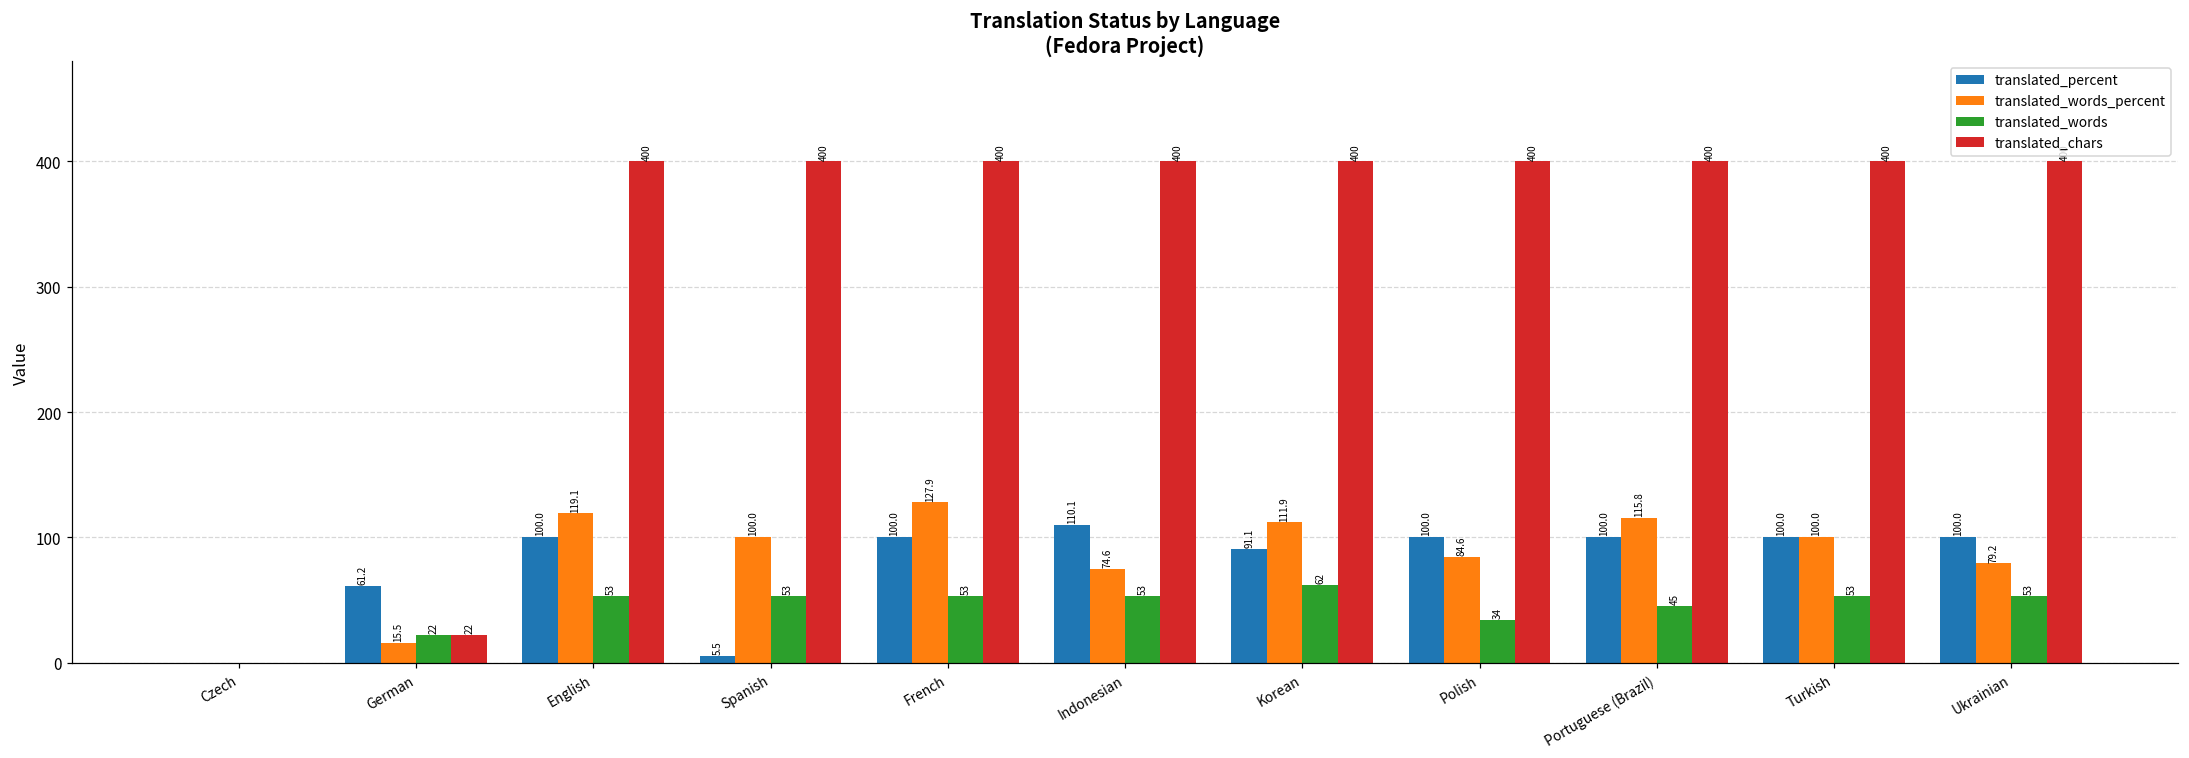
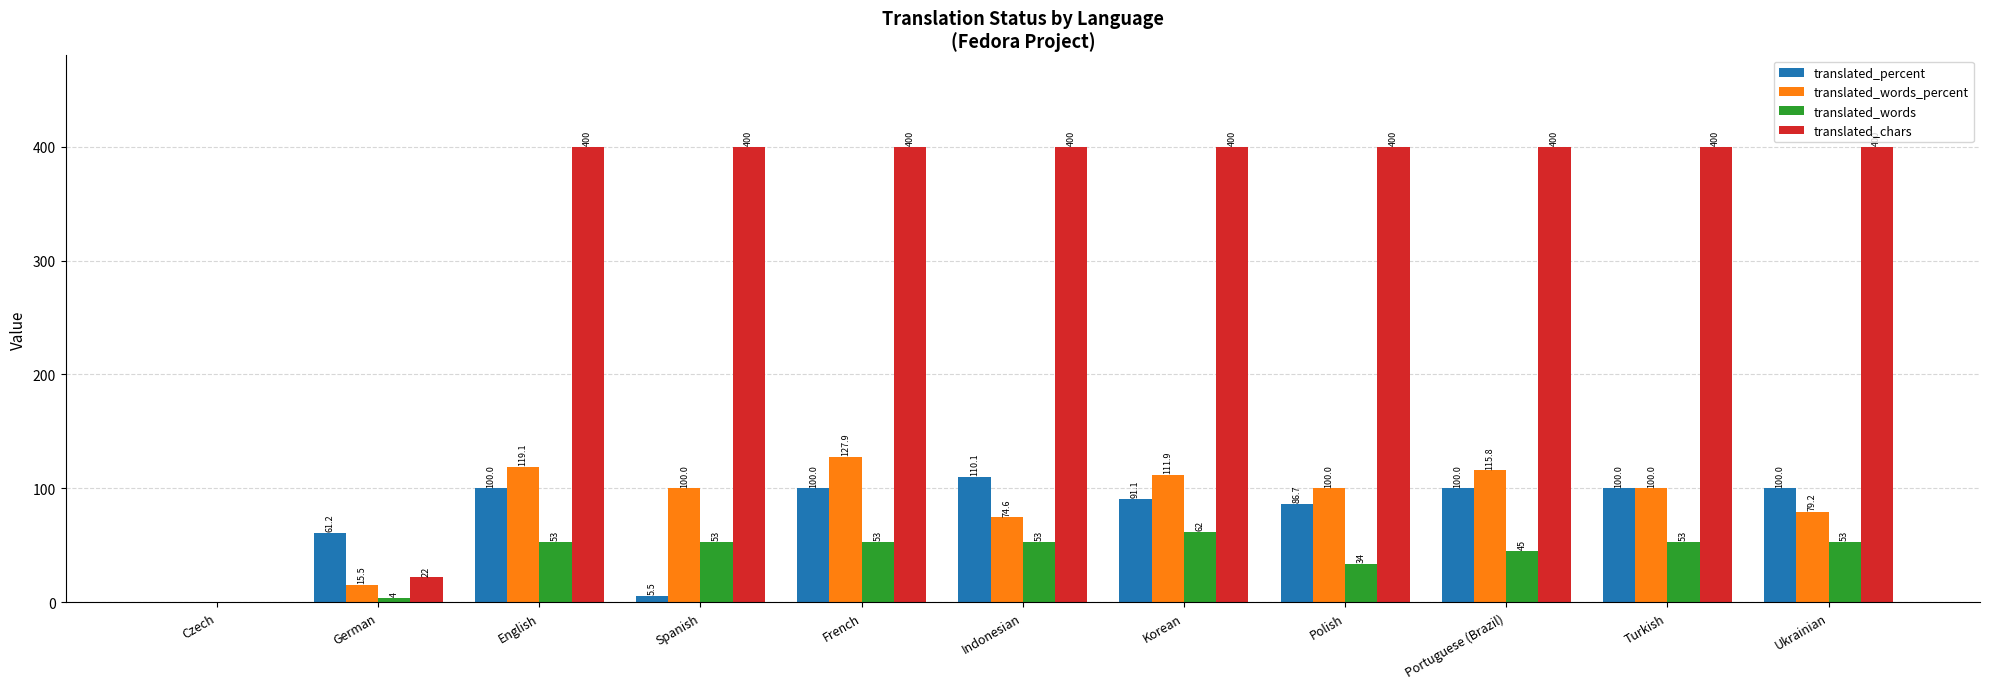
  {
    "translated_percent": {
      "German": 61.2,
      "English": 100.0,
      "Spanish": 5.5,
      "French": 100.0,
      "Indonesian": 110.1,
      "Korean": 91.1,
-     "Polish": 100.0,
+     "Polish": 86.7,
      "Portuguese (Brazil)": 100.0,
      "Turkish": 100.0,
      "Ukrainian": 100.0
    },
    "translated_words_percent": {
      "German": 15.5,
      "English": 119.1,
      "Spanish": 100.0,
      "French": 127.9,
      "Indonesian": 74.6,
      "Korean": 111.9,
-     "Polish": 84.6,
+     "Polish": 100.0,
      "Portuguese (Brazil)": 115.8,
      "Turkish": 100.0,
      "Ukrainian": 79.2
    },
    "translated_words": {
-     "German": 22,
+     "German": 4,
      "English": 53,
      "Spanish": 53,
      "French": 53,
      "Indonesian": 53,
      "Korean": 62,
      "Polish": 34,
      "Portuguese (Brazil)": 45,
      "Turkish": 53,
      "Ukrainian": 53
    },
    "translated_chars": {
      "German": 22,
      "English": 400,
      "Spanish": 400,
      "French": 400,
      "Indonesian": 400,
      "Korean": 400,
      "Polish": 400,
      "Portuguese (Brazil)": 400,
      "Turkish": 400
    }
  }
